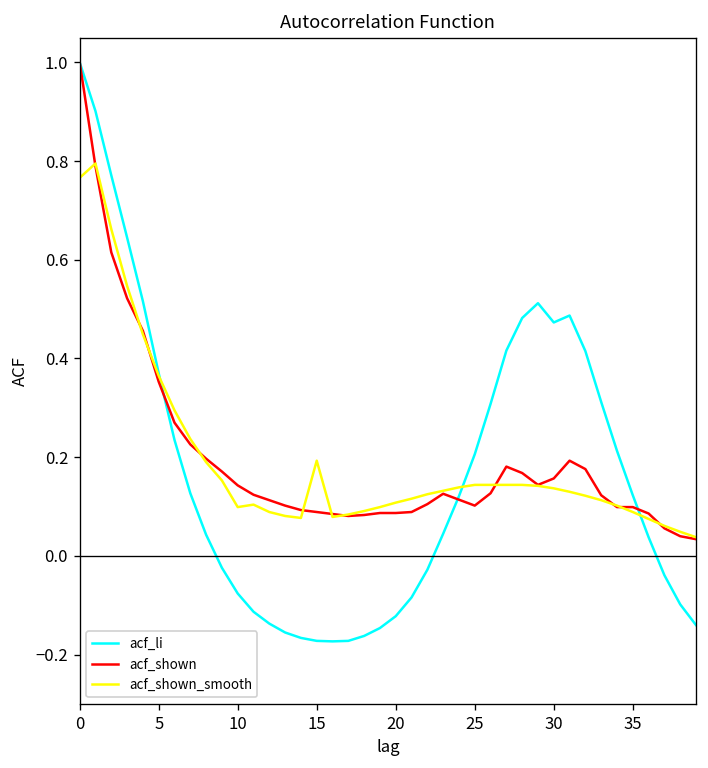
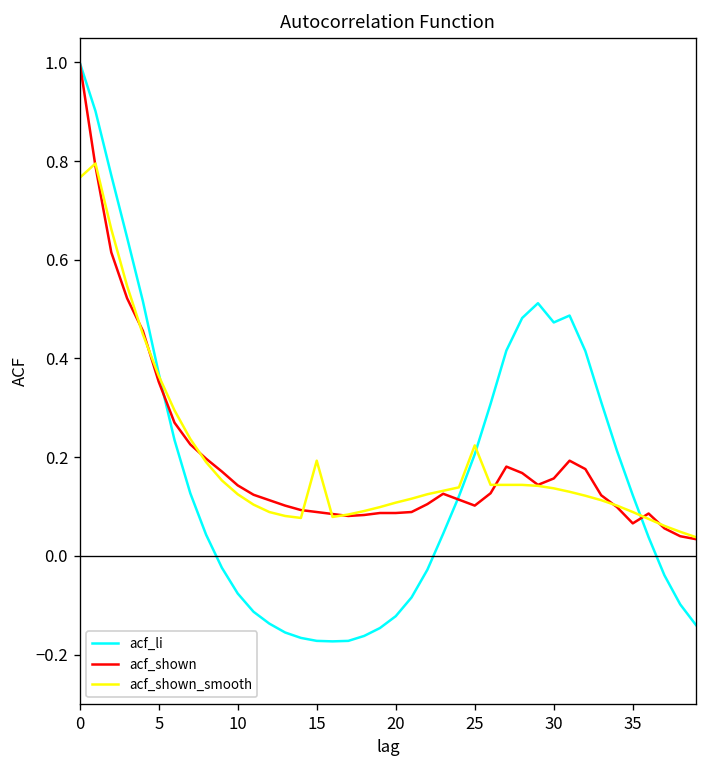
  {
    "acf_li": {
      "10": -0.08,
      "15": -0.17,
      "20": -0.12,
      "25": 0.21,
      "30": 0.47,
      "35": 0.12
    },
    "acf_shown": {
      "5": 0.35,
      "10": 0.14,
      "15": 0.09,
      "20": 0.09,
      "25": 0.10,
      "30": 0.16,
-     "35": 0.10
+     "35": 0.07
    },
    "acf_shown_smooth": {
      "0": 0.77,
-     "10": 0.10,
+     "10": 0.13,
      "15": 0.19,
      "20": 0.11,
-     "25": 0.14,
+     "25": 0.22,
      "30": 0.14,
      "35": 0.09
    }
  }
